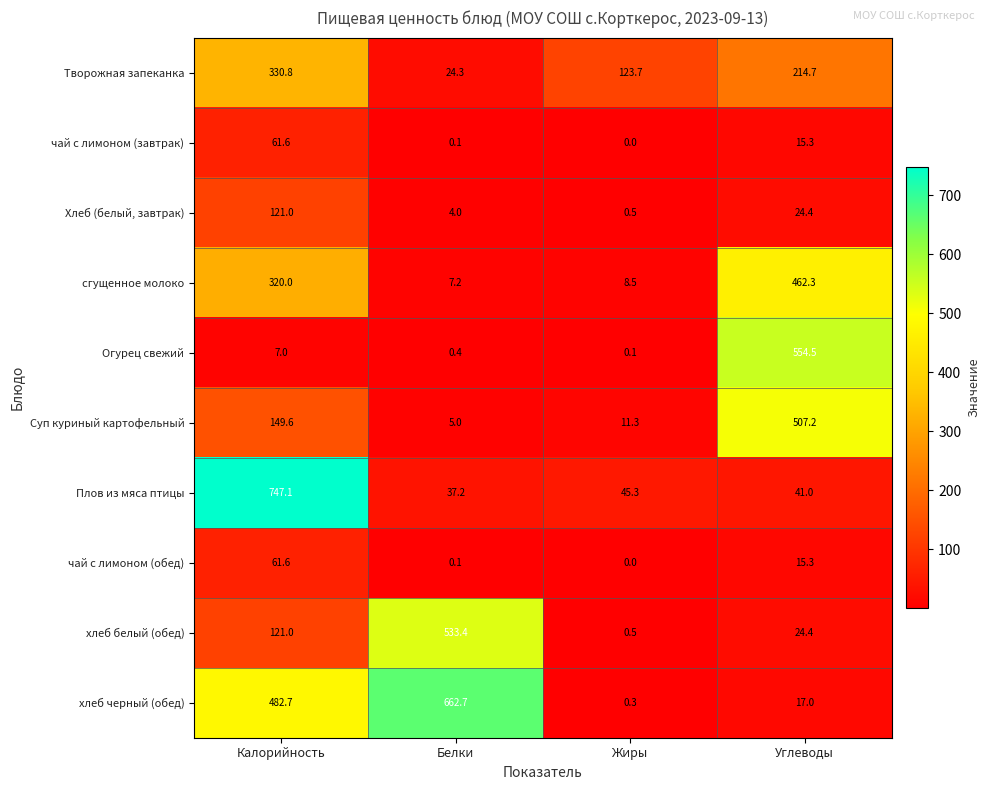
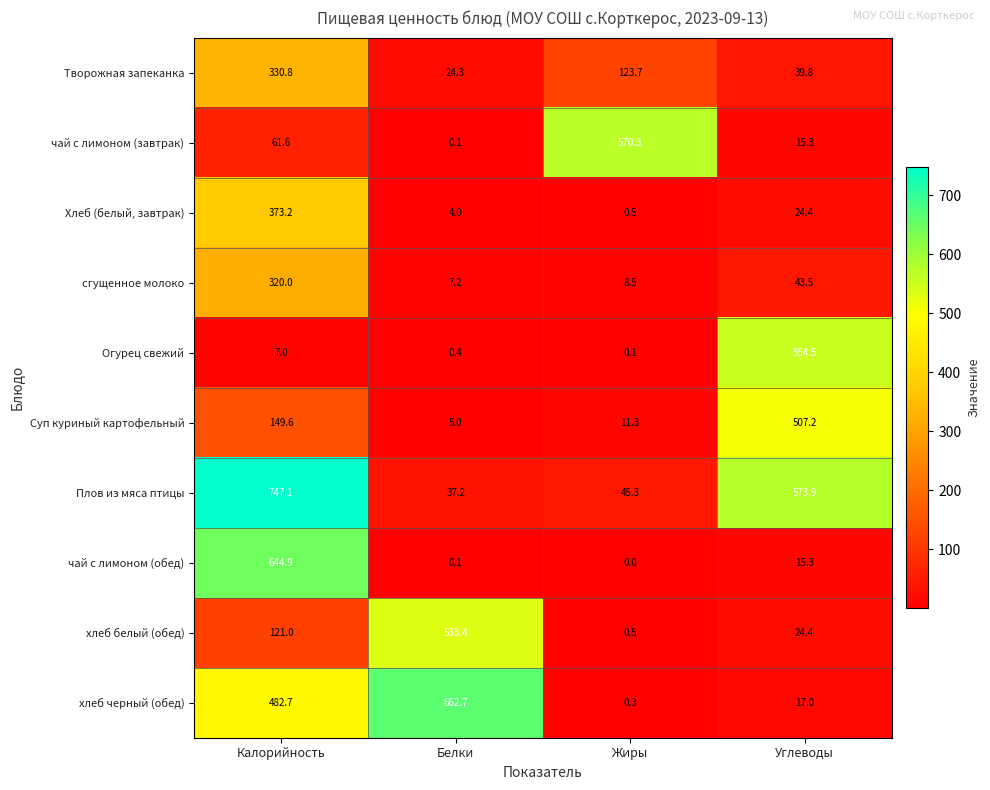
  {
    "Творожная запеканка": {
      "Калорийность": 330.8,
      "Белки": 24.3,
      "Жиры": 123.7,
-     "Углеводы": 214.7
+     "Углеводы": 39.8
    },
    "чай с лимоном (завтрак)": {
      "Калорийность": 61.6,
      "Белки": 0.1,
-     "Жиры": 0.0,
+     "Жиры": 570.3,
      "Углеводы": 15.3
    },
    "Хлеб (белый, завтрак)": {
-     "Калорийность": 121.0,
+     "Калорийность": 373.2,
      "Белки": 4.0,
      "Жиры": 0.5,
      "Углеводы": 24.4
    },
    "сгущенное молоко": {
      "Калорийность": 320.0,
      "Белки": 7.2,
      "Жиры": 8.5,
-     "Углеводы": 462.3
+     "Углеводы": 43.5
    },
    "Огурец свежий": {
      "Калорийность": 7.0,
      "Белки": 0.4,
      "Жиры": 0.1,
      "Углеводы": 554.5
    },
    "Суп куриный картофельный": {
      "Калорийность": 149.6,
      "Белки": 5.0,
      "Жиры": 11.3,
      "Углеводы": 507.2
    },
    "Плов из мяса птицы": {
      "Калорийность": 747.1,
      "Белки": 37.2,
      "Жиры": 45.3,
-     "Углеводы": 41.0
+     "Углеводы": 573.9
    },
    "чай с лимоном (обед)": {
-     "Калорийность": 61.6,
+     "Калорийность": 644.9,
      "Белки": 0.1,
      "Жиры": 0.0,
      "Углеводы": 15.3
    },
    "хлеб белый (обед)": {
      "Калорийность": 121.0,
      "Белки": 533.4,
      "Жиры": 0.5,
      "Углеводы": 24.4
    },
    "хлеб черный (обед)": {
      "Калорийность": 482.7,
      "Белки": 662.7,
      "Жиры": 0.3,
      "Углеводы": 17.0
    }
  }
